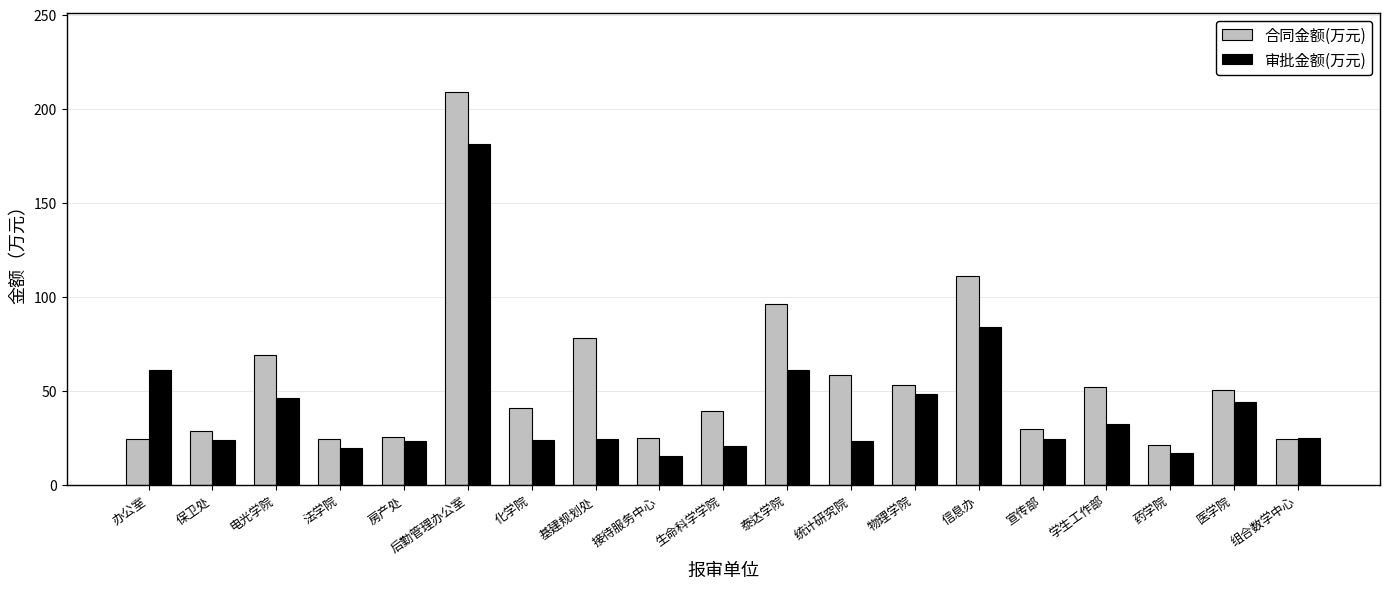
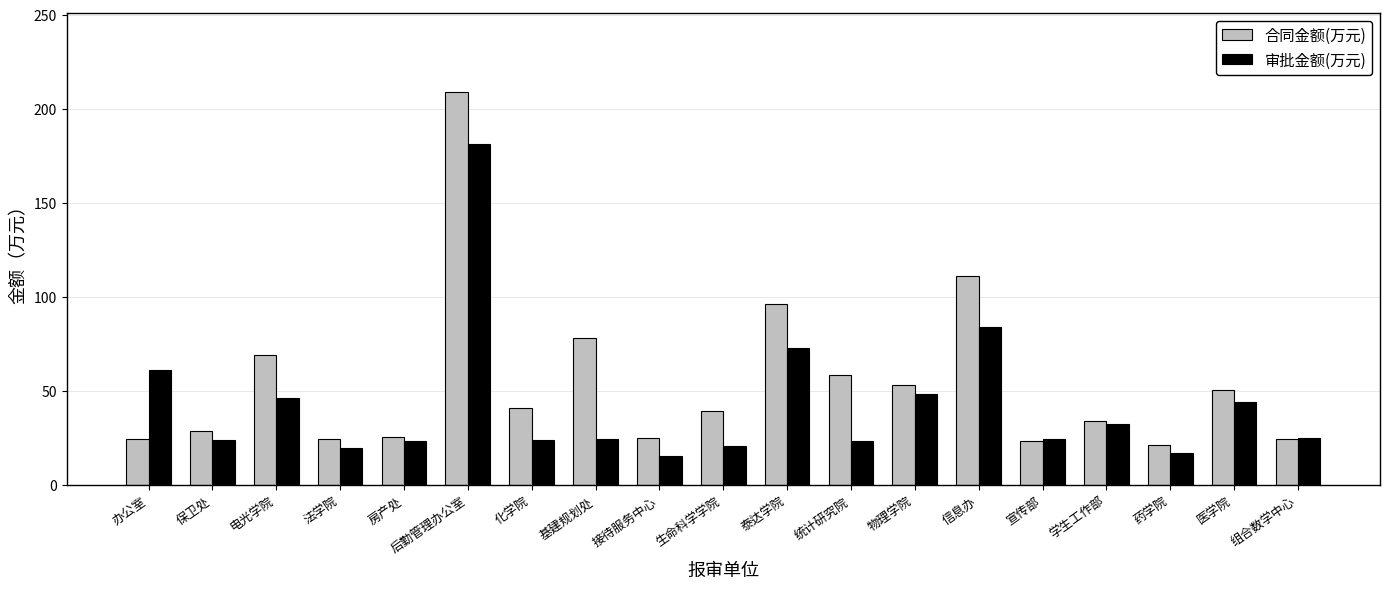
  {
    "合同金额(万元)": {
      "办公室": 24,
      "保卫处": 29,
      "电光学院": 69,
      "法学院": 24,
      "房产处": 25,
      "后勤管理办公室": 209,
      "化学院": 41,
      "基建规划处": 78,
      "接待服务中心": 25,
      "生命科学学院": 39,
      "泰达学院": 96,
      "统计研究院": 58,
      "物理学院": 53,
      "信息办": 111,
-     "宣传部": 30,
-     "学生工作部": 52,
+     "宣传部": 23,
+     "学生工作部": 34,
      "药学院": 21,
      "医学院": 51,
      "组合数学中心": 25
    },
    "审批金额(万元)": {
      "办公室": 61,
      "保卫处": 24,
      "电光学院": 46,
      "法学院": 20,
      "房产处": 23,
      "后勤管理办公室": 181,
      "化学院": 24,
      "基建规划处": 24,
      "接待服务中心": 15,
      "生命科学学院": 21,
-     "泰达学院": 61,
+     "泰达学院": 73,
      "统计研究院": 23,
      "物理学院": 48,
      "信息办": 84,
      "宣传部": 25,
      "学生工作部": 32,
      "药学院": 17,
      "医学院": 44,
      "组合数学中心": 25
    }
  }
